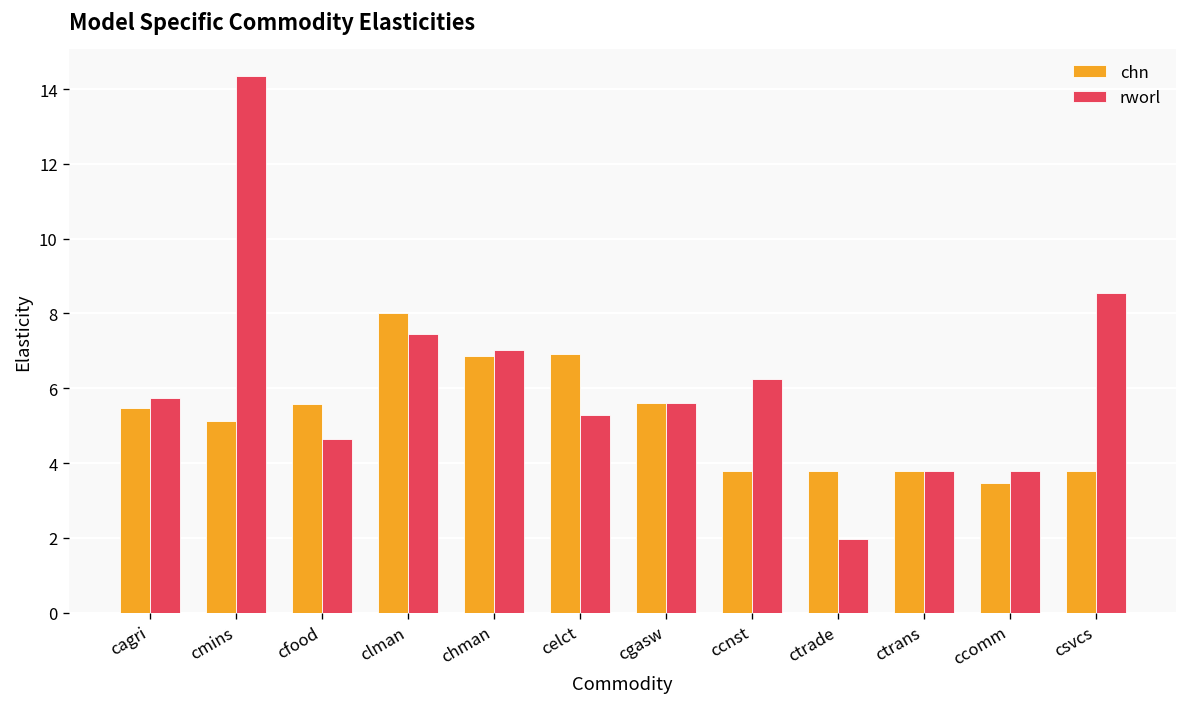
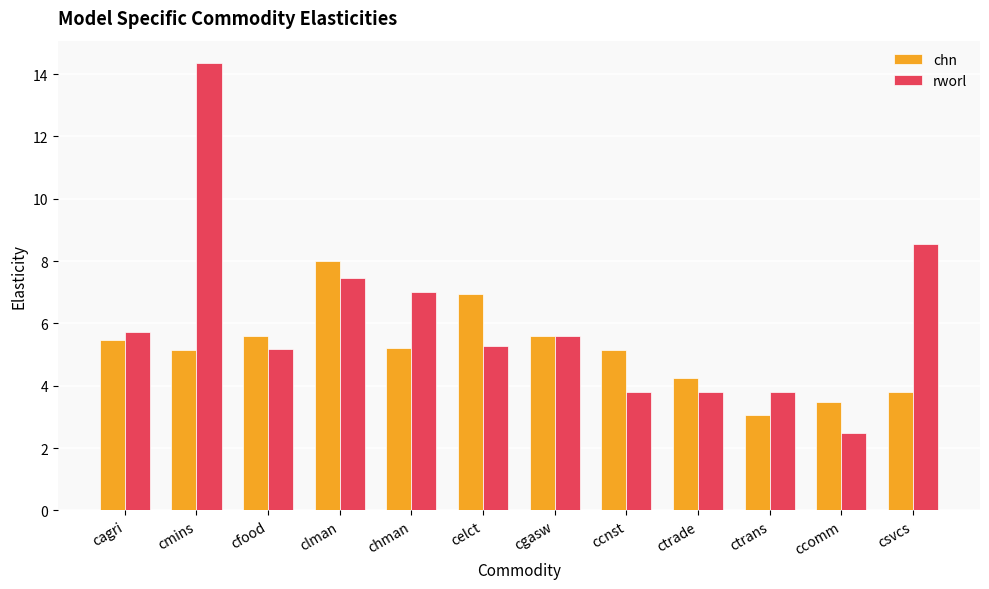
  {
    "chn": {
      "cagri": 5.5,
      "cmins": 5.1,
      "cfood": 5.6,
      "clman": 8.0,
-     "chman": 6.9,
+     "chman": 5.2,
      "celct": 6.9,
      "cgasw": 5.6,
-     "ccnst": 3.8,
-     "ctrade": 3.8,
-     "ctrans": 3.8,
+     "ccnst": 5.1,
+     "ctrade": 4.2,
+     "ctrans": 3.1,
      "ccomm": 3.5,
      "csvcs": 3.8
    },
    "rworl": {
      "cagri": 5.7,
      "cmins": 14.4,
-     "cfood": 4.6,
+     "cfood": 5.2,
      "clman": 7.4,
      "chman": 7.0,
      "celct": 5.3,
      "cgasw": 5.6,
-     "ccnst": 6.2,
-     "ctrade": 2.0,
+     "ccnst": 3.8,
+     "ctrade": 3.8,
      "ctrans": 3.8,
-     "ccomm": 3.8,
+     "ccomm": 2.5,
      "csvcs": 8.5
    }
  }
